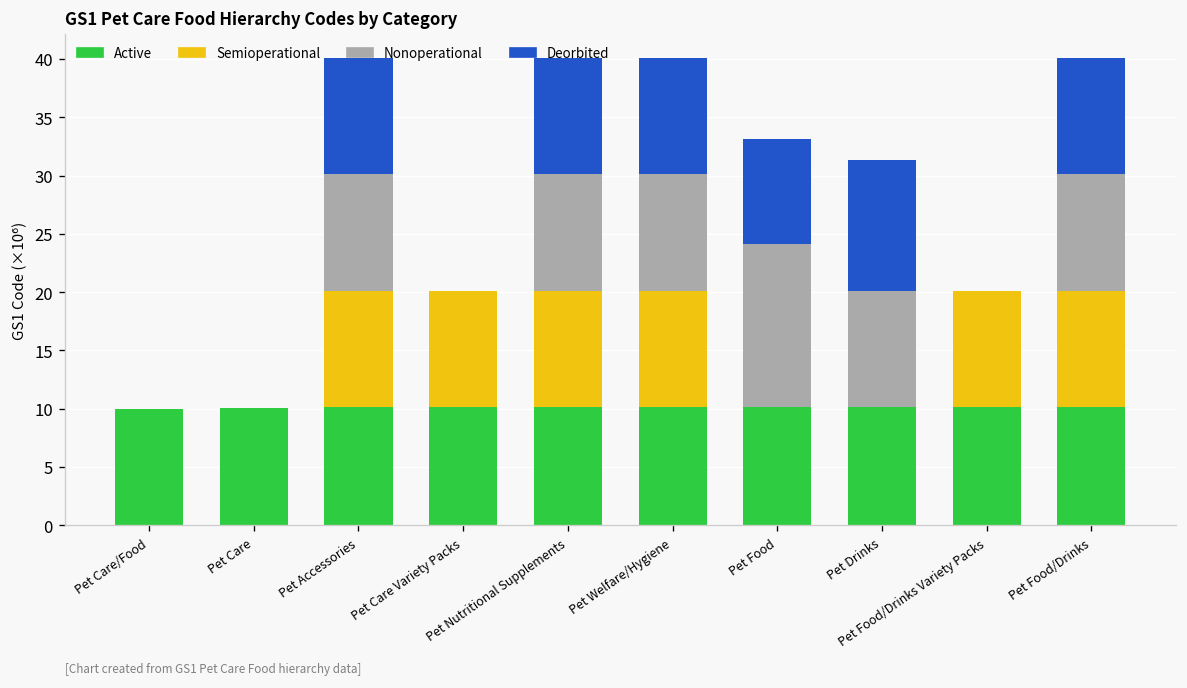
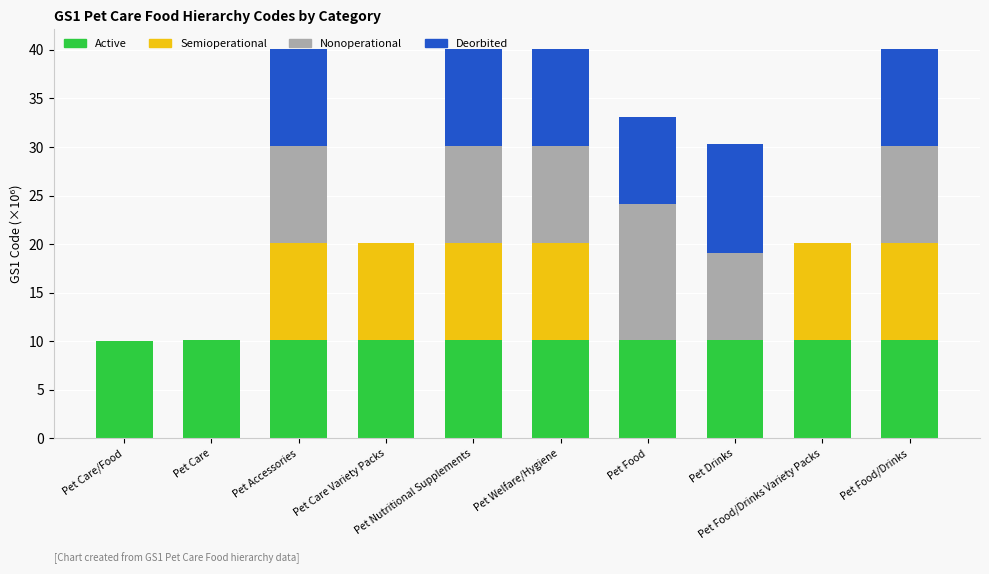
  {
    "Active": {
      "Pet Care/Food": 10,
      "Pet Care": 10,
      "Pet Accessories": 10,
      "Pet Care Variety Packs": 10,
      "Pet Nutritional Supplements": 10,
      "Pet Welfare/Hygiene": 10,
      "Pet Food": 10,
      "Pet Drinks": 10,
      "Pet Food/Drinks Variety Packs": 10,
      "Pet Food/Drinks": 10
    },
    "Semioperational": {
      "Pet Care/Food": 0,
      "Pet Care": 0,
      "Pet Accessories": 10,
      "Pet Care Variety Packs": 10,
      "Pet Nutritional Supplements": 10,
      "Pet Welfare/Hygiene": 10,
      "Pet Food": 0,
      "Pet Drinks": 0,
      "Pet Food/Drinks Variety Packs": 10,
      "Pet Food/Drinks": 10
    },
    "Nonoperational": {
      "Pet Care/Food": 0,
      "Pet Care": 0,
      "Pet Accessories": 10,
      "Pet Care Variety Packs": 0,
      "Pet Nutritional Supplements": 10,
      "Pet Welfare/Hygiene": 10,
      "Pet Food": 14,
-     "Pet Drinks": 10,
+     "Pet Drinks": 9,
      "Pet Food/Drinks Variety Packs": 0,
      "Pet Food/Drinks": 10
    },
    "Deorbited": {
      "Pet Care/Food": 0,
      "Pet Care": 0,
      "Pet Accessories": 10,
      "Pet Care Variety Packs": 0,
      "Pet Nutritional Supplements": 10,
      "Pet Welfare/Hygiene": 10,
      "Pet Food": 9,
      "Pet Drinks": 11,
      "Pet Food/Drinks Variety Packs": 0,
      "Pet Food/Drinks": 10
    }
  }
